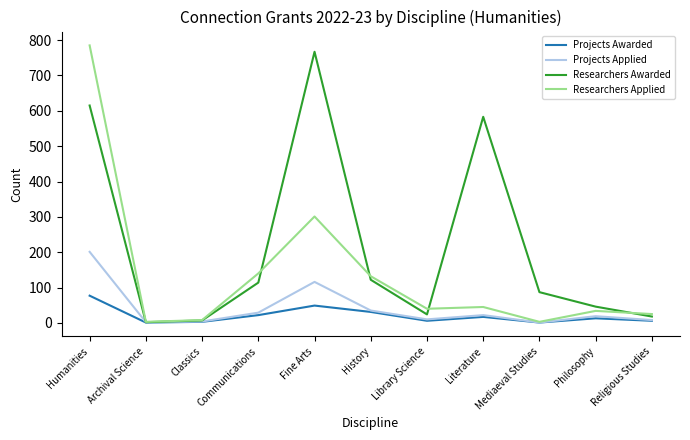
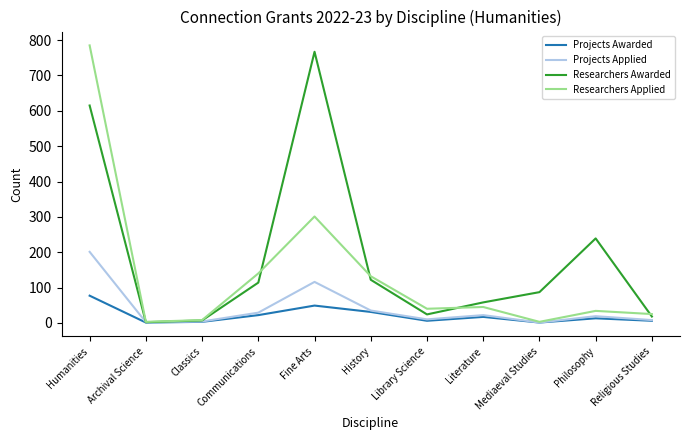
  {
    "Projects Awarded": {
      "Humanities": 80,
      "Fine Arts": 50
    },
    "Projects Applied": {
      "Humanities": 200,
      "Fine Arts": 120
    },
    "Researchers Awarded": {
      "Humanities": 620,
      "Communications": 110,
      "Fine Arts": 770,
      "History": 120,
      "Library Science": 20,
-     "Literature": 580,
+     "Literature": 60,
      "Mediaeval Studies": 90,
-     "Philosophy": 50
+     "Philosophy": 240
    },
    "Researchers Applied": {
      "Humanities": 790,
      "Communications": 140,
      "Fine Arts": 300,
      "History": 130,
      "Library Science": 40,
      "Literature": 50,
      "Philosophy": 30
    }
  }
